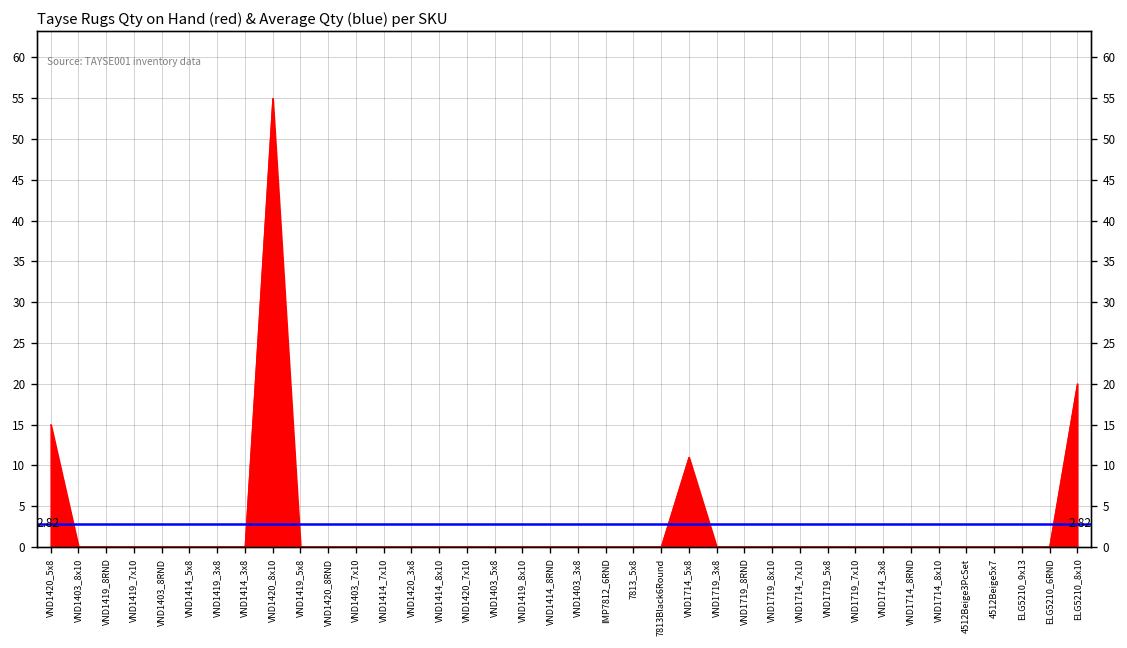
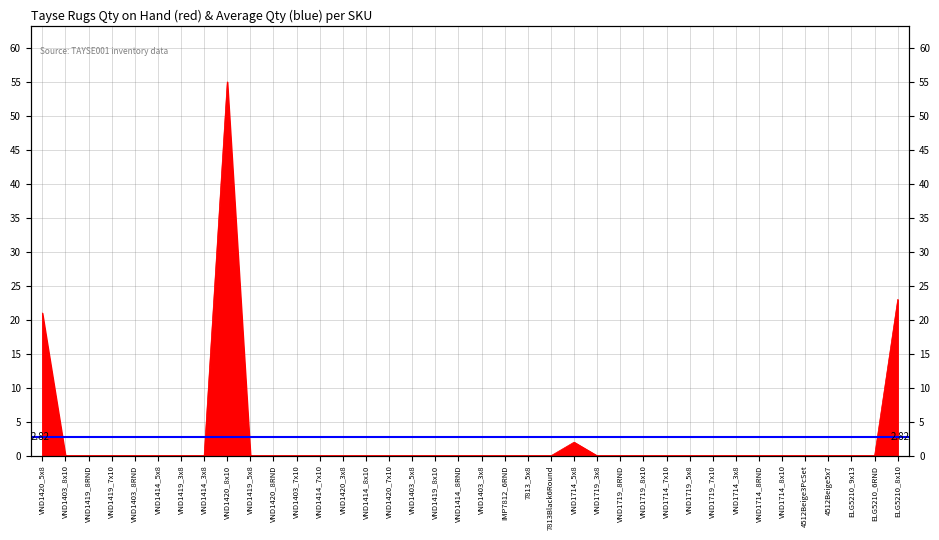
  {
-   "VND1420_5x8": 15,
+   "VND1420_5x8": 21,
    "VND1419_8RND": 0,
    "VND1419_7x10": 0,
    "VND1403_8RND": 0,
    "VND1414_5x8": 0,
    "VND1419_3x8": 0,
    "VND1414_3x8": 0,
    "VND1420_8x10": 55,
    "VND1419_5x8": 0,
    "VND1420_8RND": 0,
    "VND1403_7x10": 0,
    "VND1414_7x10": 0,
    "VND1420_3x8": 0,
    "VND1414_8x10": 0,
    "VND1420_7x10": 0,
    "VND1403_5x8": 0,
    "VND1419_8x10": 0,
    "VND1414_8RND": 0,
    "VND1403_3x8": 0,
    "IMP7812_6RND": 0,
    "7813_5x8": 0,
    "7813Black6Round": 0,
-   "VND1714_5x8": 11,
+   "VND1714_5x8": 2,
    "VND1719_3x8": 0,
    "VND1719_8RND": 0,
    "VND1719_8x10": 0,
    "VND1714_7x10": 0,
    "VND1719_5x8": 0,
    "VND1719_7x10": 0,
    "VND1714_3x8": 0,
    "VND1714_8RND": 0,
    "VND1714_8x10": 0,
    "4512Beige3PcSet": 0,
    "4512Beige5x7": 0,
    "ELG5210_9x13": 0,
-   "ELG5210_8x10": 20
+   "ELG5210_8x10": 23
  }
